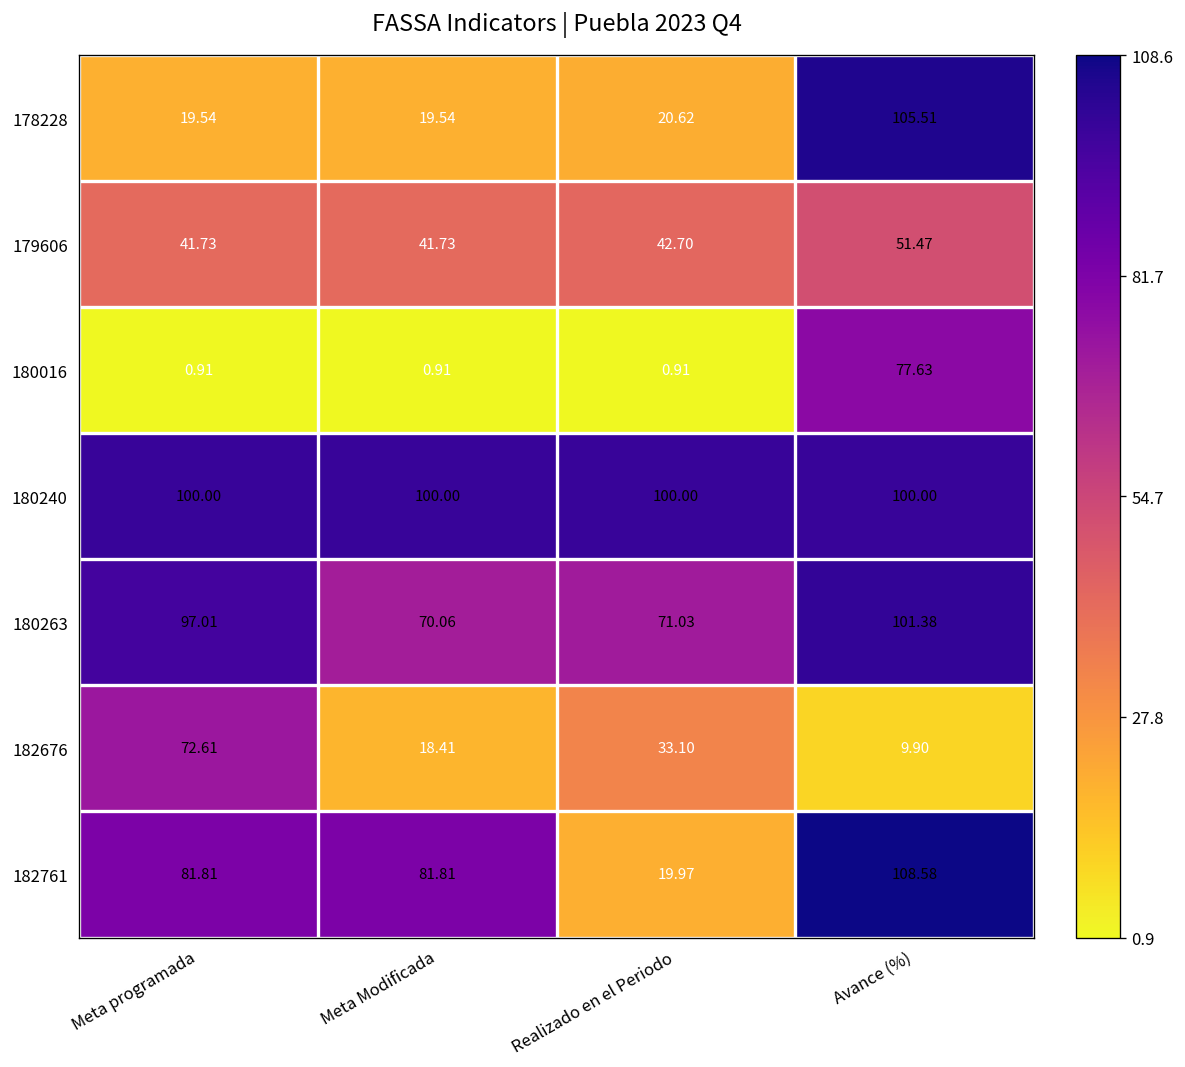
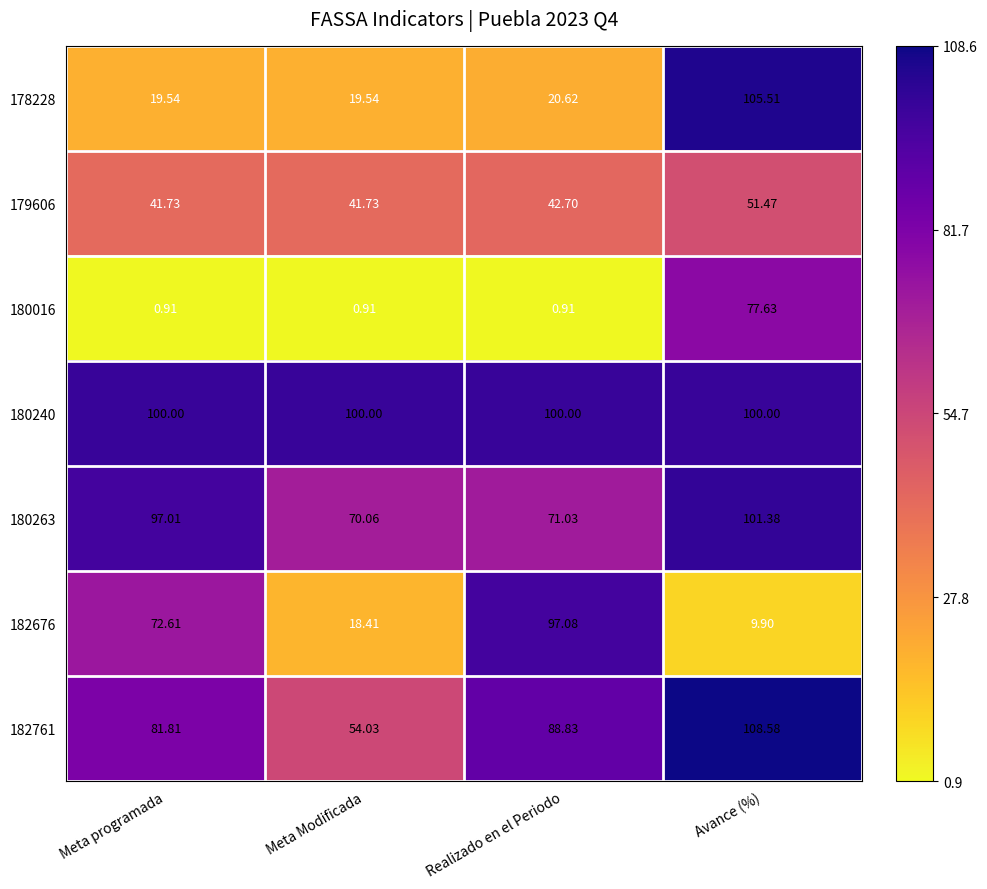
  {
    "178228": {
      "Meta programada": 19.54,
      "Meta Modificada": 19.54,
      "Realizado en el Periodo": 20.62,
      "Avance (%)": 105.51
    },
    "179606": {
      "Meta programada": 41.73,
      "Meta Modificada": 41.73,
      "Realizado en el Periodo": 42.70,
      "Avance (%)": 51.47
    },
    "180016": {
      "Meta programada": 0.91,
      "Meta Modificada": 0.91,
      "Realizado en el Periodo": 0.91,
      "Avance (%)": 77.63
    },
    "180240": {
      "Meta programada": 100.00,
      "Meta Modificada": 100.00,
      "Realizado en el Periodo": 100.00,
      "Avance (%)": 100.00
    },
    "180263": {
      "Meta programada": 97.01,
      "Meta Modificada": 70.06,
      "Realizado en el Periodo": 71.03,
      "Avance (%)": 101.38
    },
    "182676": {
      "Meta programada": 72.61,
      "Meta Modificada": 18.41,
-     "Realizado en el Periodo": 33.10,
+     "Realizado en el Periodo": 97.08,
      "Avance (%)": 9.90
    },
    "182761": {
      "Meta programada": 81.81,
-     "Meta Modificada": 81.81,
-     "Realizado en el Periodo": 19.97,
+     "Meta Modificada": 54.03,
+     "Realizado en el Periodo": 88.83,
      "Avance (%)": 108.58
    }
  }
